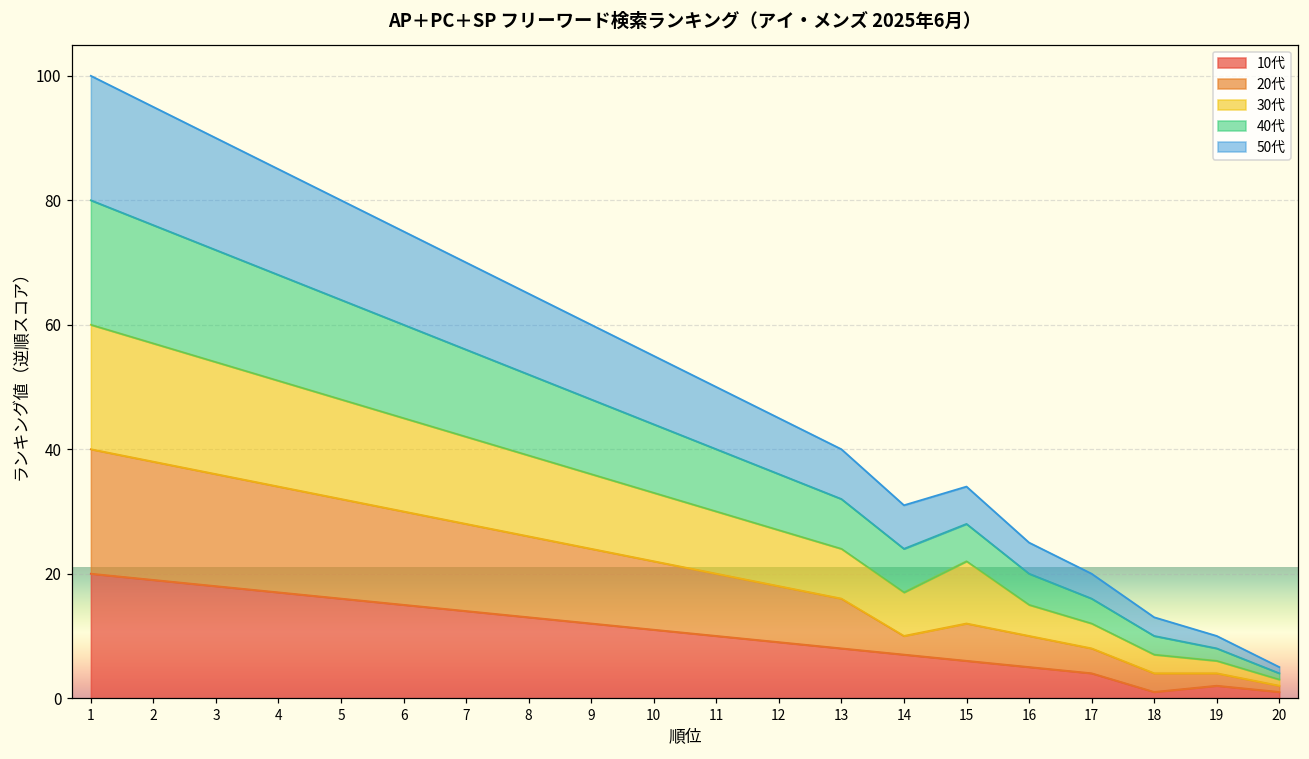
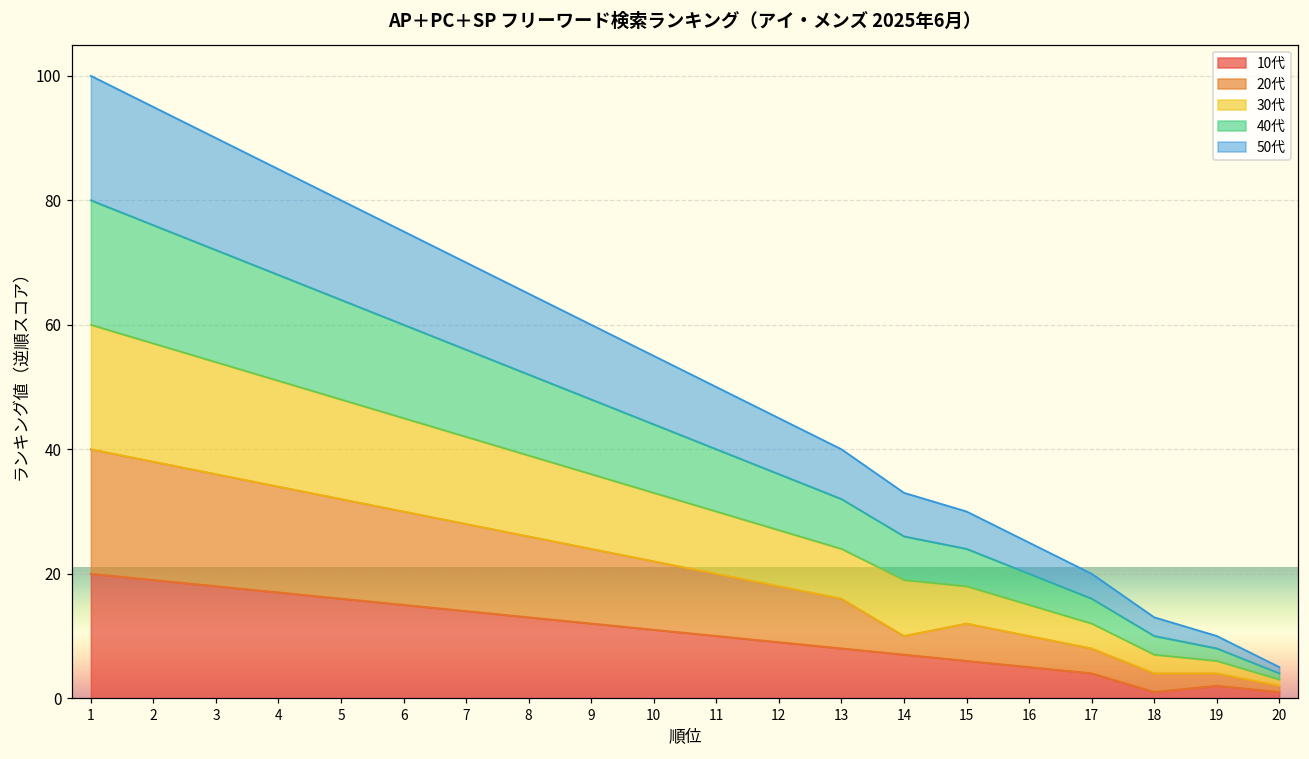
  {
    "30代": {
      "1": 20,
      "2": 19,
      "3": 18,
      "4": 17,
      "5": 16,
      "6": 15,
      "7": 14,
      "8": 13,
      "9": 12,
      "10": 11,
      "11": 10,
      "12": 9,
      "13": 8,
-     "14": 7,
-     "15": 10,
+     "14": 9,
+     "15": 6,
      "16": 5,
      "17": 4,
      "18": 3,
      "19": 2,
      "20": 1
    },
    "40代": {
      "1": 20,
      "2": 19,
      "3": 18,
      "4": 17,
      "5": 16,
      "6": 15,
      "7": 14,
      "8": 13,
      "9": 12,
      "10": 11,
      "11": 10,
      "12": 9,
      "13": 8,
      "14": 7,
      "15": 6,
      "16": 5,
      "17": 4,
      "18": 3,
      "19": 2,
      "20": 1
    },
    "50代": {
      "1": 20,
      "2": 19,
      "3": 18,
      "4": 17,
      "5": 16,
      "6": 15,
      "7": 14,
      "8": 13,
      "9": 12,
      "10": 11,
      "11": 10,
      "12": 9,
      "13": 8,
      "14": 7,
      "15": 6,
      "16": 5,
      "17": 4,
      "18": 3,
      "19": 2,
      "20": 1
    }
  }
